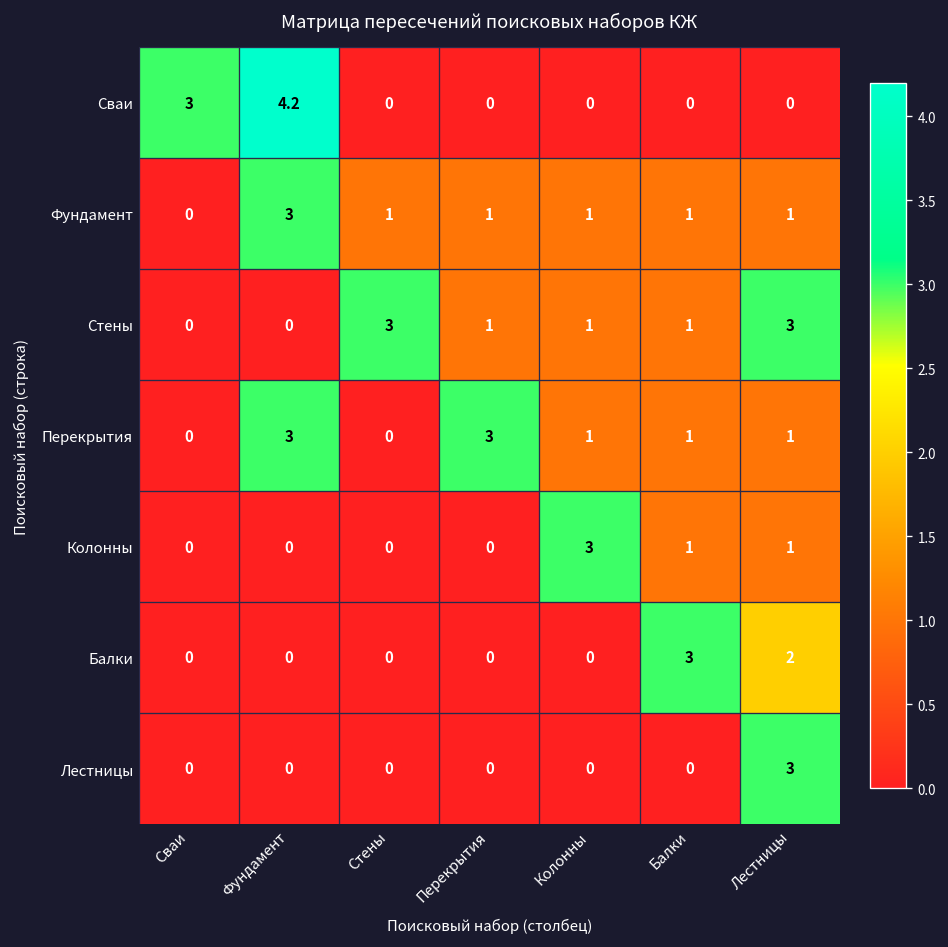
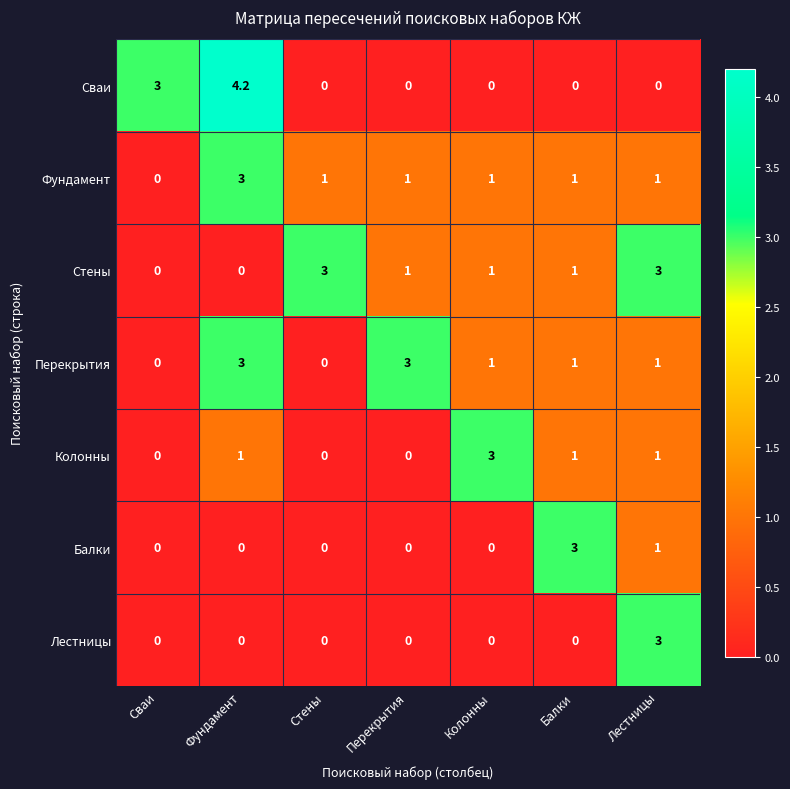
  {
    "Сваи": {
      "Сваи": 3,
      "Фундамент": 4.2,
      "Стены": 0,
      "Перекрытия": 0,
      "Колонны": 0,
      "Балки": 0,
      "Лестницы": 0
    },
    "Фундамент": {
      "Сваи": 0,
      "Фундамент": 3,
      "Стены": 1,
      "Перекрытия": 1,
      "Колонны": 1,
      "Балки": 1,
      "Лестницы": 1
    },
    "Стены": {
      "Сваи": 0,
      "Фундамент": 0,
      "Стены": 3,
      "Перекрытия": 1,
      "Колонны": 1,
      "Балки": 1,
      "Лестницы": 3
    },
    "Перекрытия": {
      "Сваи": 0,
      "Фундамент": 3,
      "Стены": 0,
      "Перекрытия": 3,
      "Колонны": 1,
      "Балки": 1,
      "Лестницы": 1
    },
    "Колонны": {
      "Сваи": 0,
-     "Фундамент": 0,
+     "Фундамент": 1,
      "Стены": 0,
      "Перекрытия": 0,
      "Колонны": 3,
      "Балки": 1,
      "Лестницы": 1
    },
    "Балки": {
      "Сваи": 0,
      "Фундамент": 0,
      "Стены": 0,
      "Перекрытия": 0,
      "Колонны": 0,
      "Балки": 3,
-     "Лестницы": 2
+     "Лестницы": 1
    },
    "Лестницы": {
      "Сваи": 0,
      "Фундамент": 0,
      "Стены": 0,
      "Перекрытия": 0,
      "Колонны": 0,
      "Балки": 0,
      "Лестницы": 3
    }
  }
